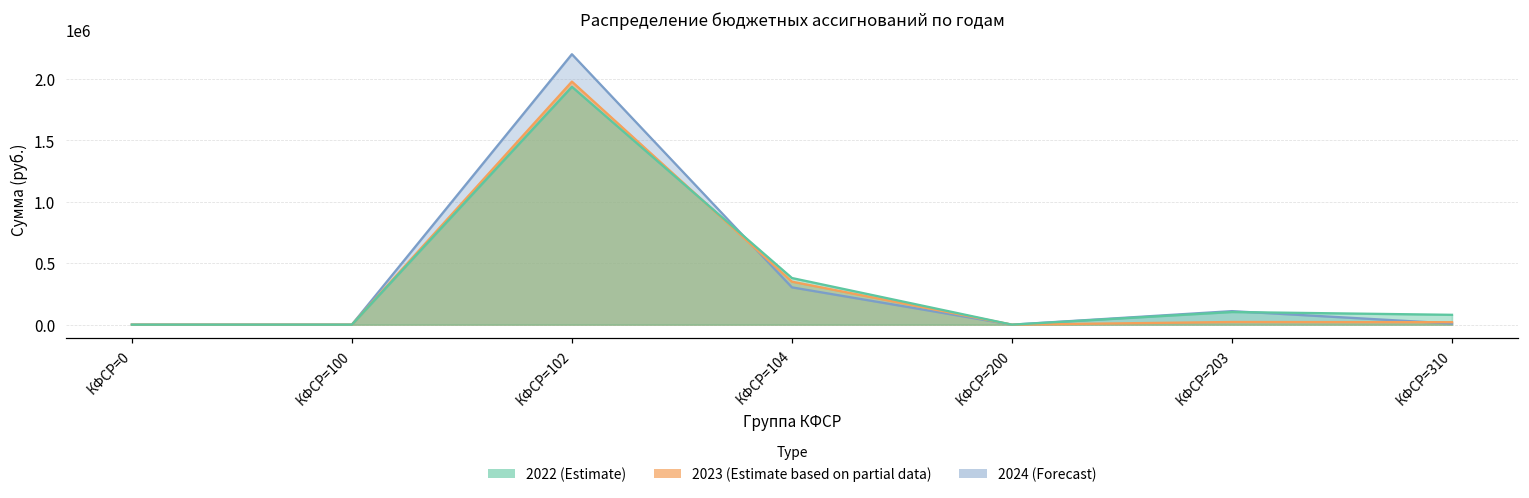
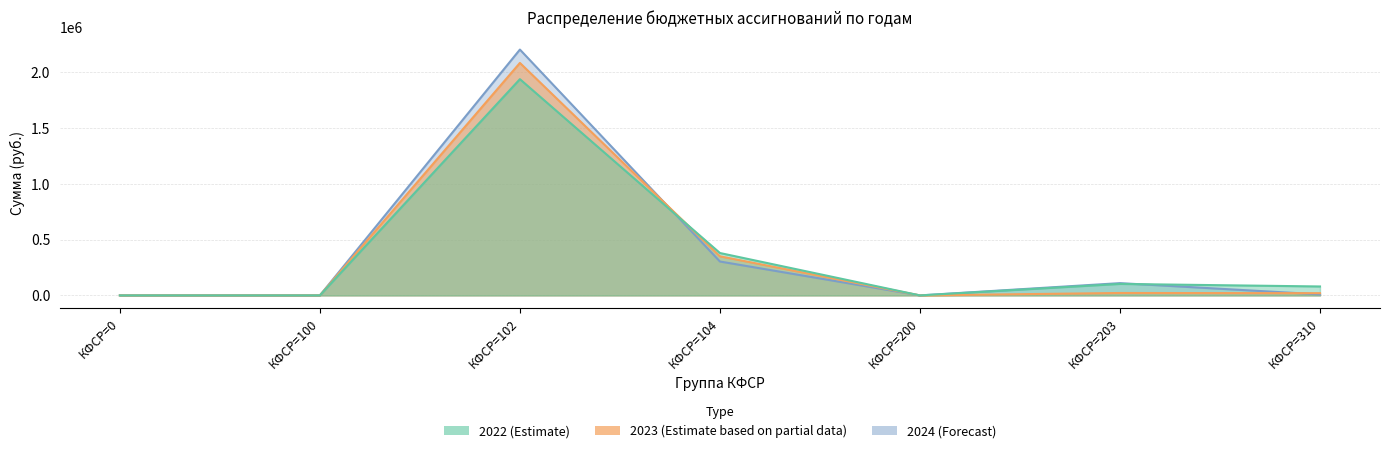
  {
    "2023 (Estimate based on partial data)": {
-     "КФСР=102": 1980000,
+     "КФСР=102": 2080000,
      "КФСР=104": 350000,
      "КФСР=203": 20000
    }
  }
